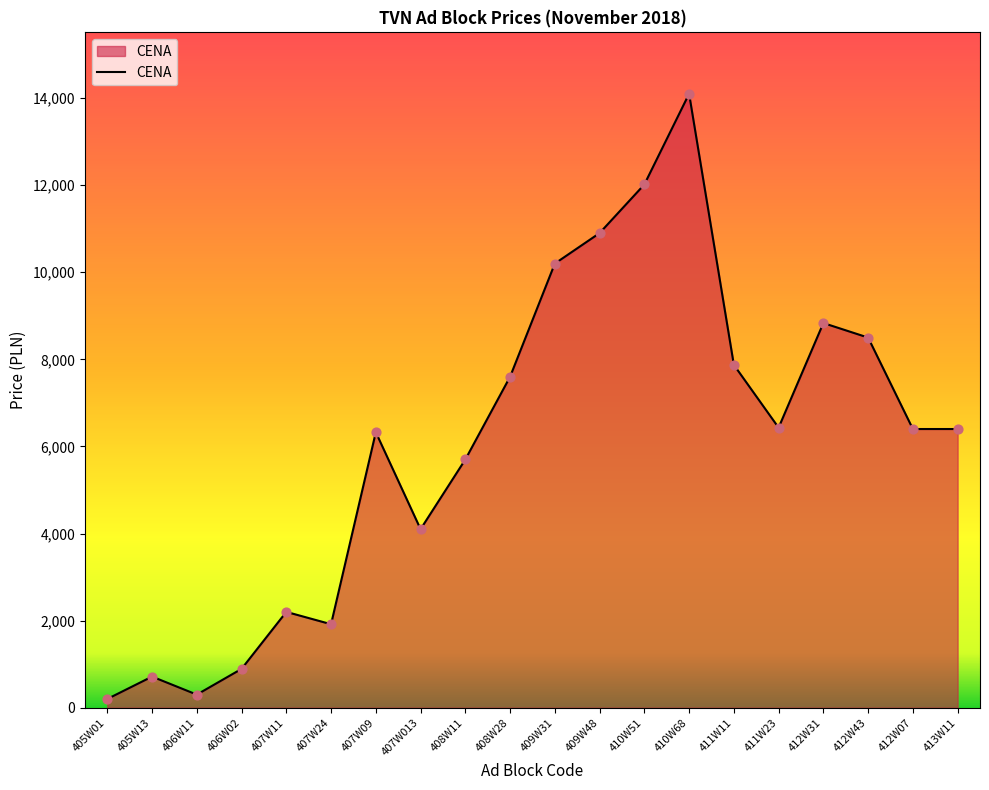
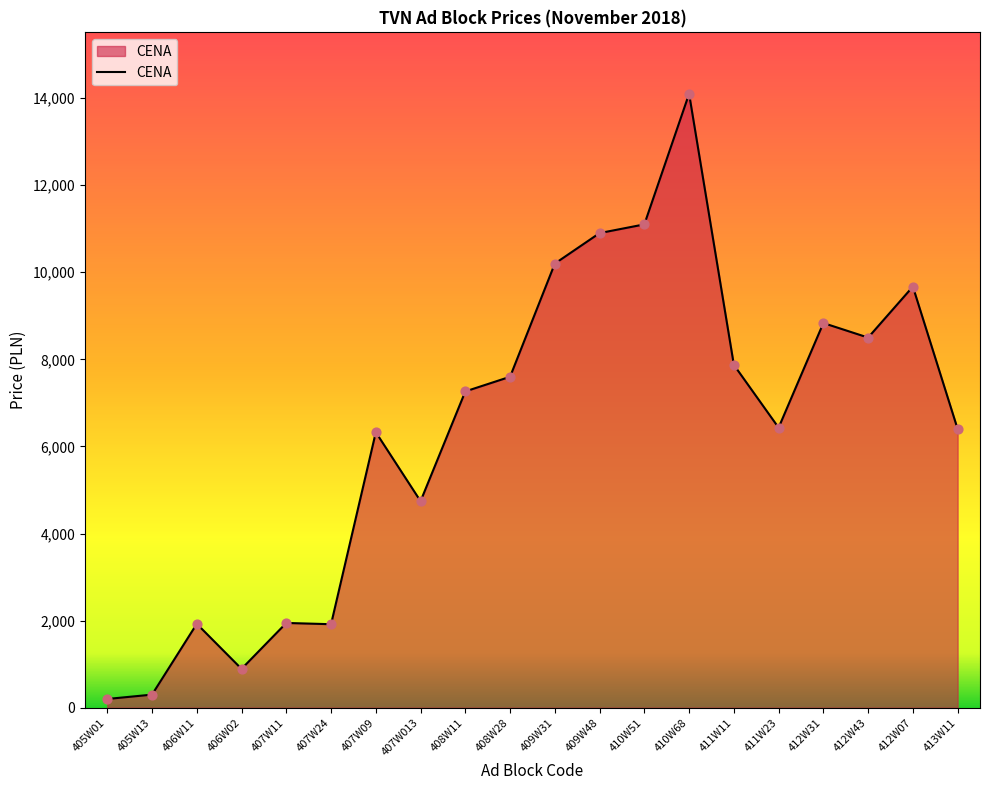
  {
    "405W01": "200",
-   "405W13": "700",
-   "406W11": "300",
+   "405W13": "300",
+   "406W11": "1,900",
    "406W02": "900",
-   "407W11": "2,200",
+   "407W11": "1,900",
    "407W24": "1,900",
    "407W09": "6,300",
-   "407W013": "4,100",
-   "408W11": "5,700",
+   "407W013": "4,700",
+   "408W11": "7,300",
    "408W28": "7,600",
    "409W31": "10,200",
    "409W48": "10,900",
-   "410W51": "12,000",
+   "410W51": "11,100",
    "410W68": "14,100",
    "411W11": "7,900",
    "411W23": "6,400",
    "412W31": "8,800",
    "412W43": "8,500",
-   "412W07": "6,400",
+   "412W07": "9,700",
    "413W11": "6,400"
  }
